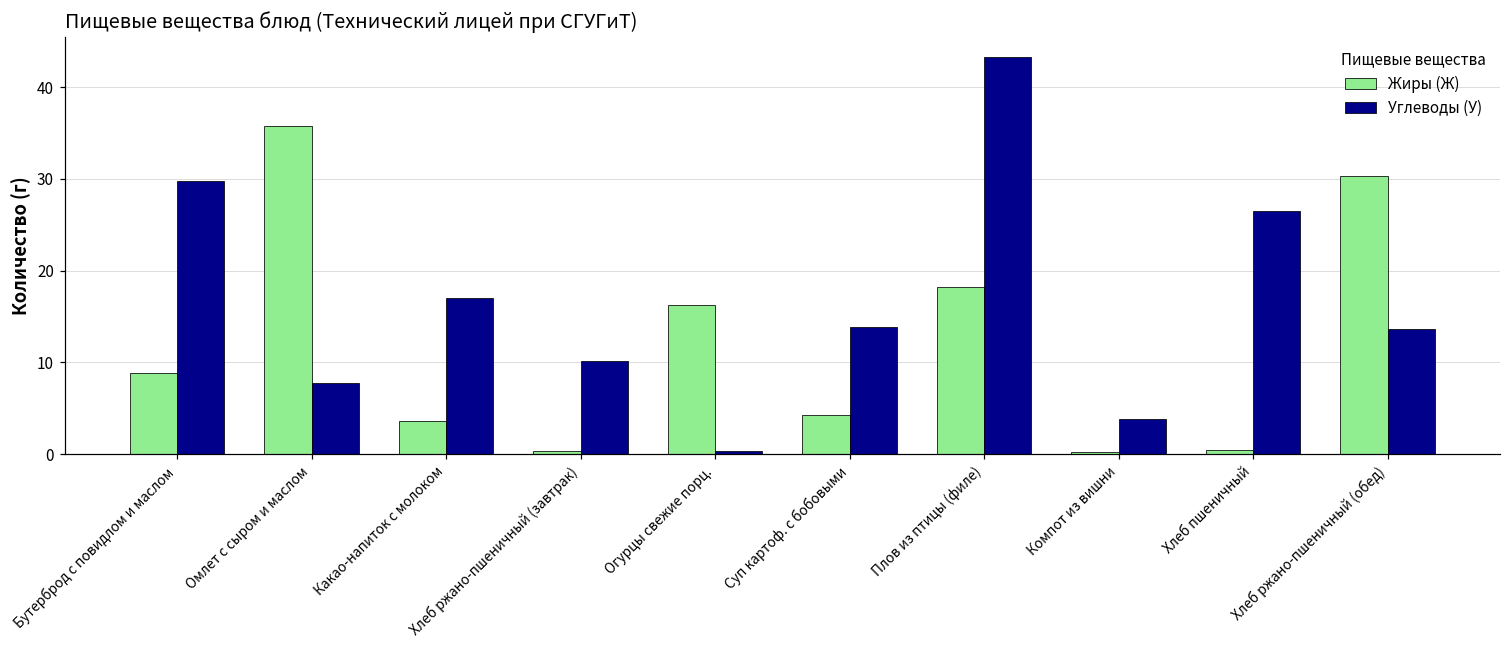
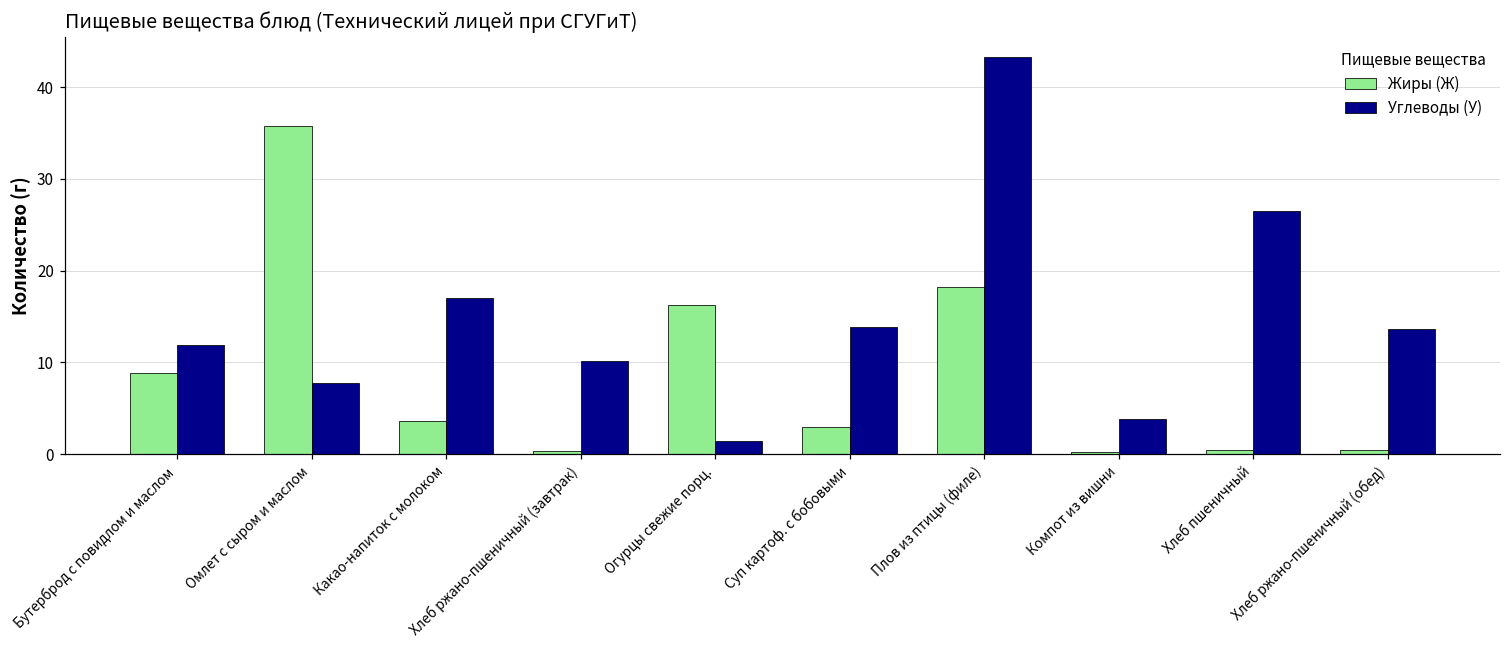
  {
    "Жиры (Ж)": {
      "Бутерброд с повидлом и маслом": 9,
      "Омлет с сыром и маслом": 36,
      "Какао-напиток с молоком": 4,
      "Хлеб ржано-пшеничный (завтрак)": 0,
      "Огурцы свежие порц.": 16,
-     "Суп картоф. с бобовыми": 4,
+     "Суп картоф. с бобовыми": 3,
      "Плов из птицы (филе)": 18,
      "Хлеб пшеничный": 0,
-     "Хлеб ржано-пшеничный (обед)": 30
+     "Хлеб ржано-пшеничный (обед)": 0
    },
    "Углеводы (У)": {
-     "Бутерброд с повидлом и маслом": 30,
+     "Бутерброд с повидлом и маслом": 12,
      "Омлет с сыром и маслом": 8,
      "Какао-напиток с молоком": 17,
      "Хлеб ржано-пшеничный (завтрак)": 10,
-     "Огурцы свежие порц.": 0,
+     "Огурцы свежие порц.": 1,
      "Суп картоф. с бобовыми": 14,
      "Плов из птицы (филе)": 43,
      "Компот из вишни": 4,
      "Хлеб пшеничный": 27,
      "Хлеб ржано-пшеничный (обед)": 14
    }
  }
